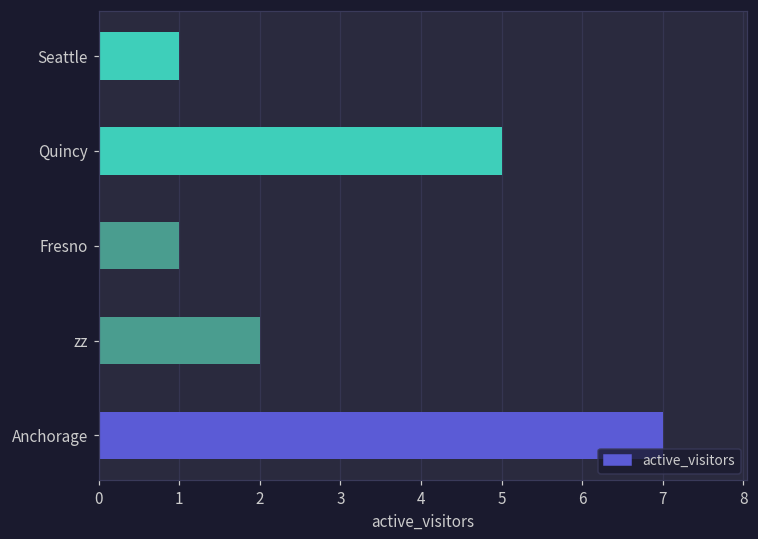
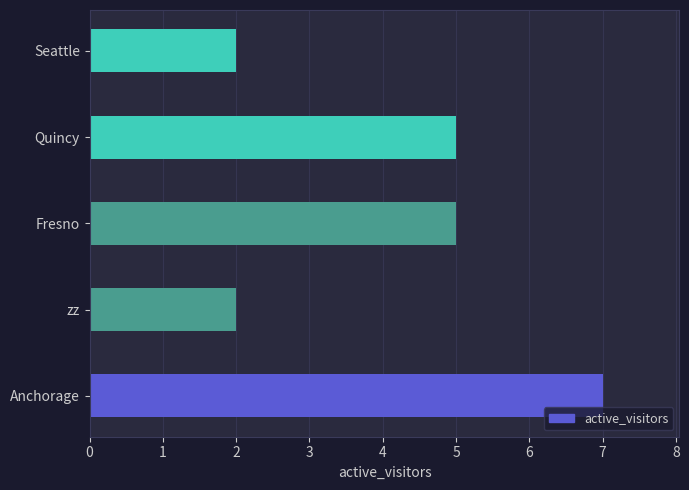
  {
-   "Seattle": 1,
+   "Seattle": 2,
    "Quincy": 5,
-   "Fresno": 1,
+   "Fresno": 5,
    "zz": 2,
    "Anchorage": 7
  }
